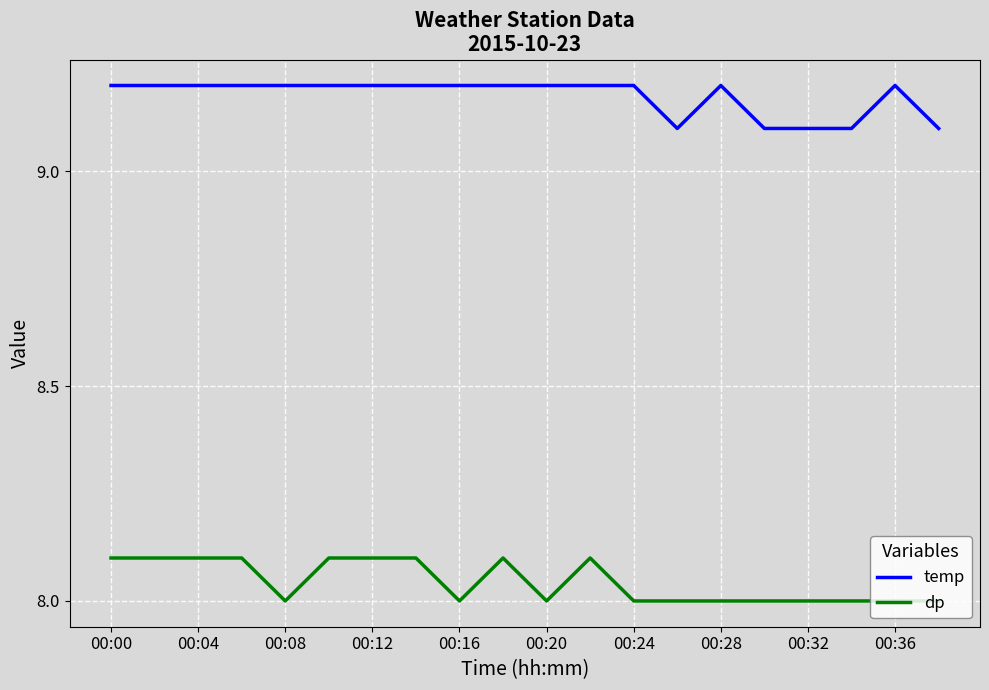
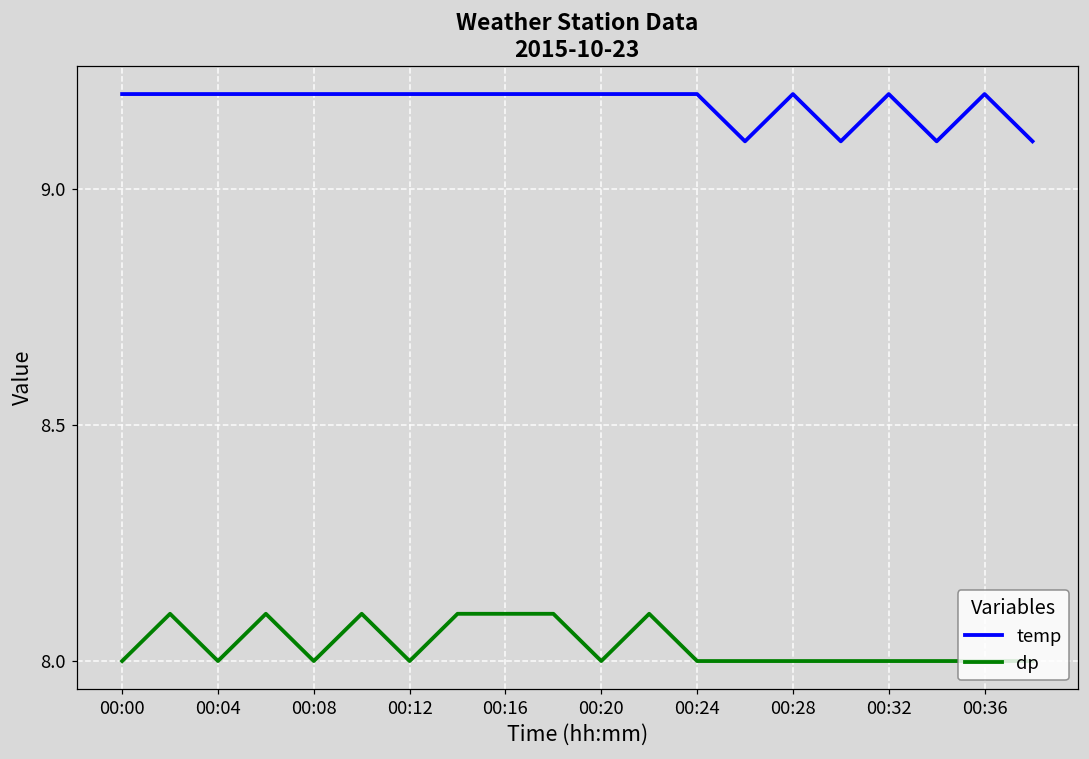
  {
    "temp": {
      "00:00": 9.2,
      "00:04": 9.2,
      "00:08": 9.2,
      "00:12": 9.2,
      "00:16": 9.2,
      "00:20": 9.2,
      "00:24": 9.2,
      "00:28": 9.2,
-     "00:32": 9.1,
+     "00:32": 9.2,
      "00:36": 9.2
    },
    "dp": {
-     "00:00": 8.1,
-     "00:04": 8.1,
+     "00:00": 8.0,
+     "00:04": 8.0,
      "00:08": 8.0,
-     "00:12": 8.1,
-     "00:16": 8.0,
+     "00:12": 8.0,
+     "00:16": 8.1,
      "00:20": 8.0,
      "00:24": 8.0,
      "00:28": 8.0,
      "00:32": 8.0
    }
  }
